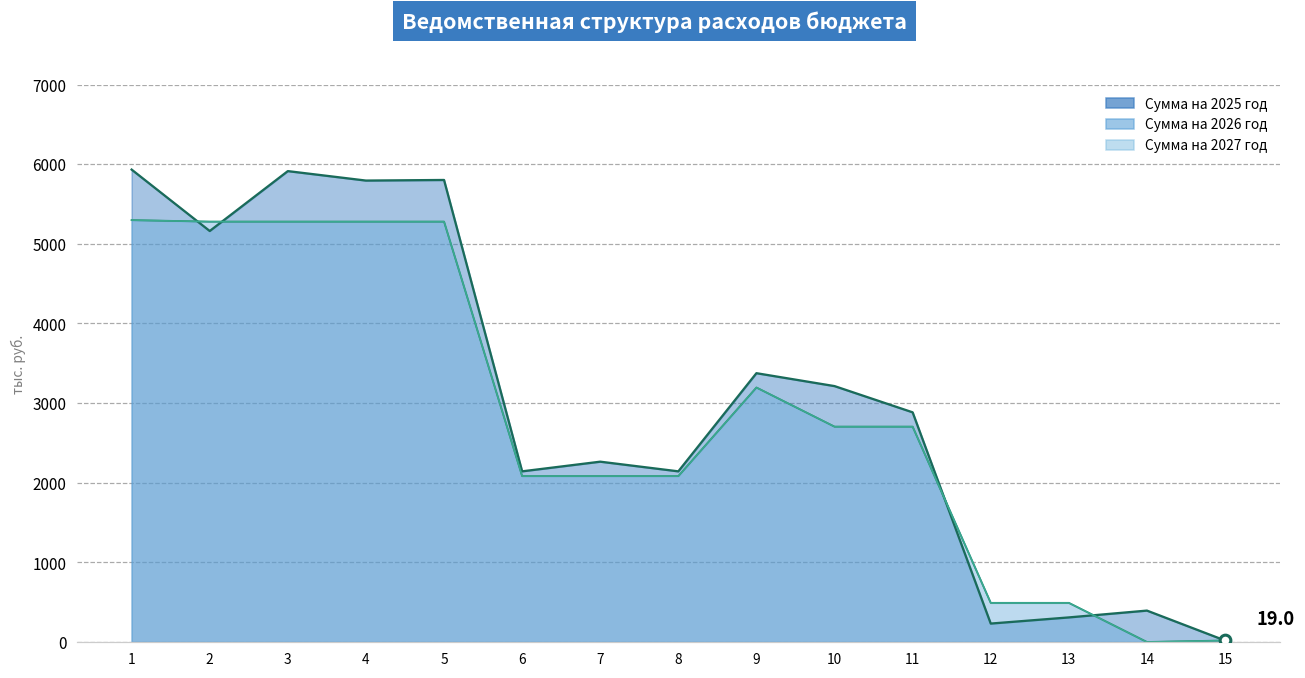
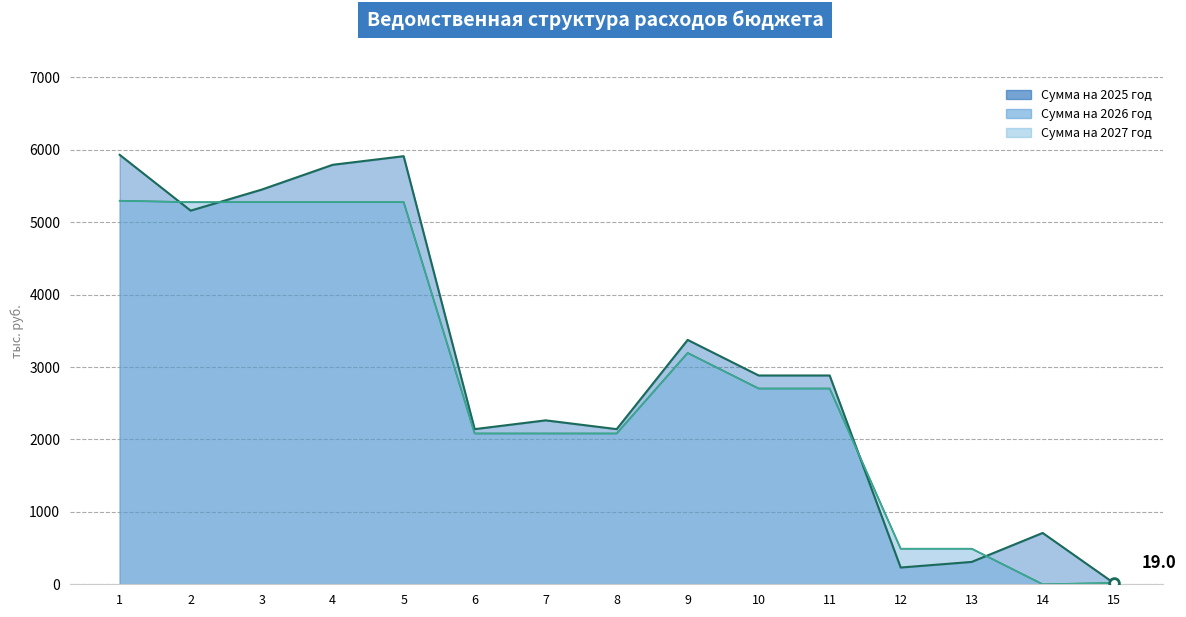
  {
    "Сумма на 2025 год": {
      "1": 5900,
      "2": 5200,
-     "3": 5900,
+     "3": 5500,
      "4": 5800,
-     "5": 5800,
+     "5": 5900,
      "6": 2100,
      "7": 2300,
      "8": 2100,
      "9": 3400,
-     "10": 3200,
+     "10": 2900,
      "11": 2900,
      "12": 200,
      "13": 300,
-     "14": 400
+     "14": 700
    }
  }
